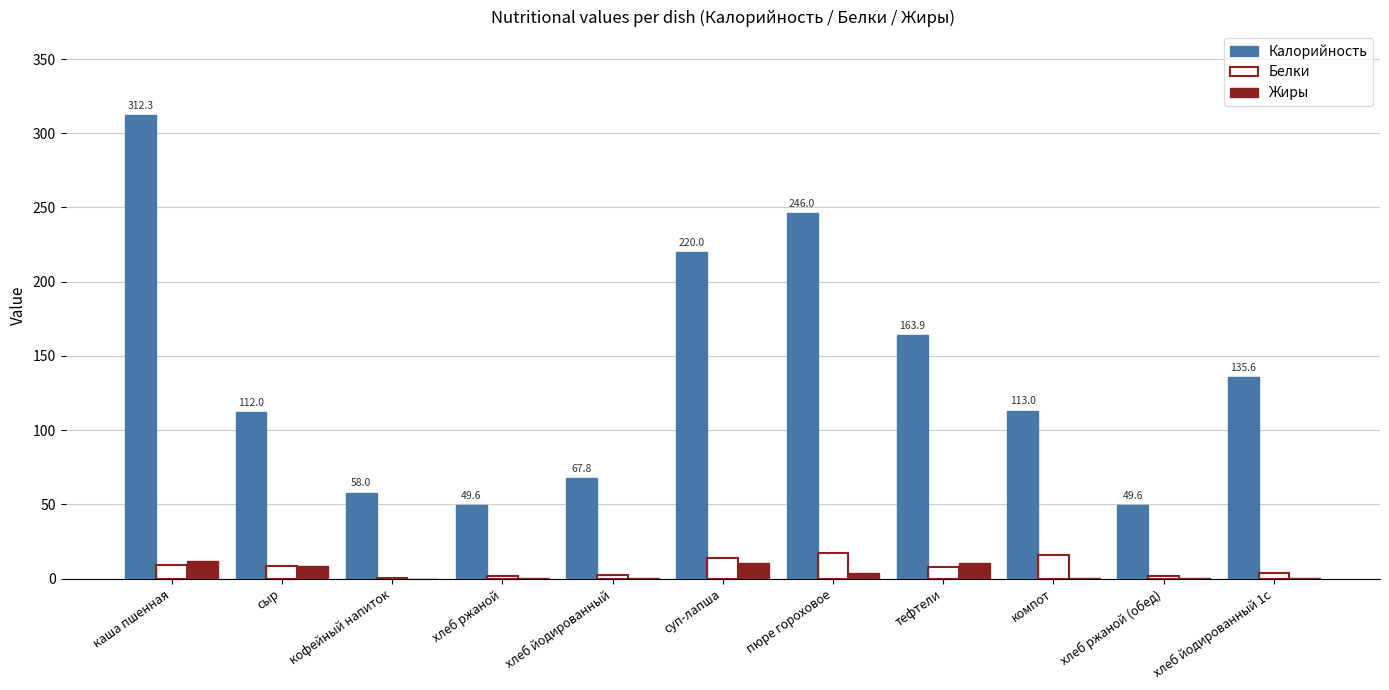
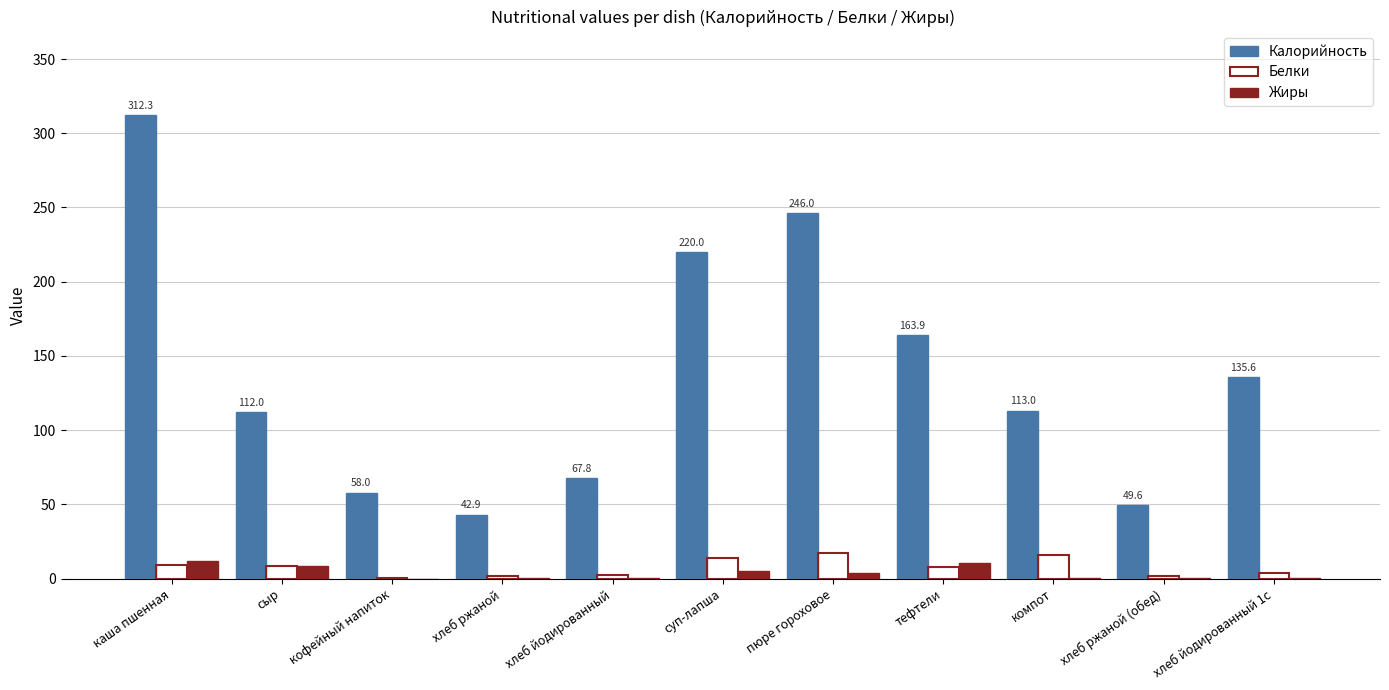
  {
    "Калорийность": {
      "каша пшенная": 312.3,
      "сыр": 112.0,
      "кофейный напиток": 58.0,
-     "хлеб ржаной": 49.6,
+     "хлеб ржаной": 42.9,
      "хлеб йодированный": 67.8,
      "суп-лапша": 220.0,
      "пюре гороховое": 246.0,
      "тефтели": 163.9,
      "компот": 113.0,
      "хлеб ржаной (обед)": 49.6,
      "хлеб йодированный 1с": 135.6
    },
    "Белки": {
      "каша пшенная": 9,
      "сыр": 8,
      "хлеб ржаной": 2,
      "хлеб йодированный": 2,
      "суп-лапша": 14,
      "пюре гороховое": 17,
      "тефтели": 8,
      "компот": 16,
      "хлеб ржаной (обед)": 2,
      "хлеб йодированный 1с": 4
    },
    "Жиры": {
      "каша пшенная": 12,
      "сыр": 9,
      "кофейный напиток": 0,
-     "суп-лапша": 11,
+     "суп-лапша": 5,
      "пюре гороховое": 4,
      "тефтели": 11
    }
  }
